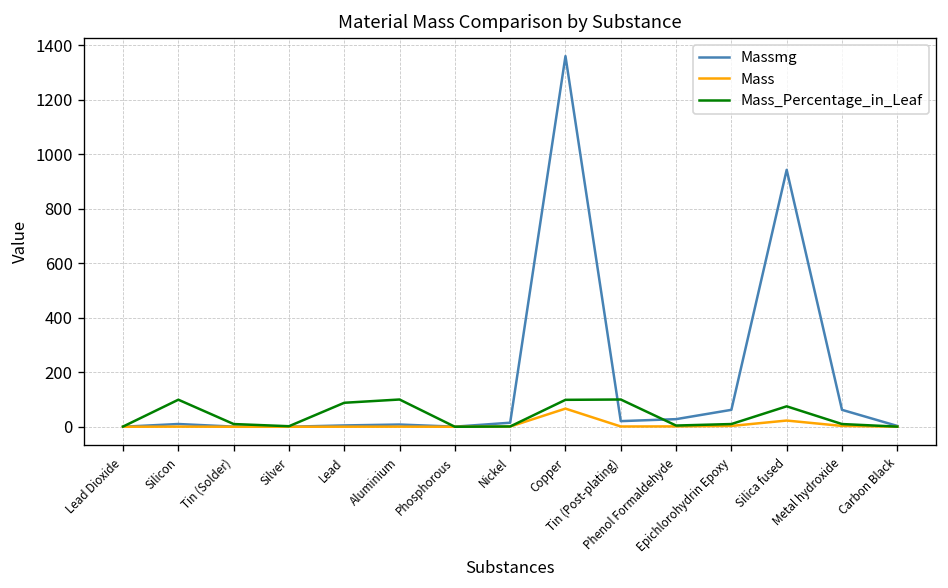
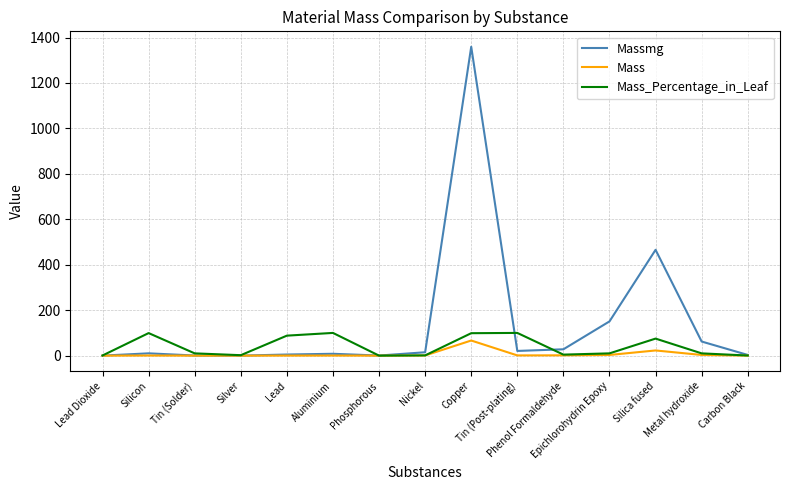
  {
    "Massmg": {
      "Nickel": 10,
      "Copper": 1360,
      "Tin (Post-plating)": 20,
      "Phenol Formaldehyde": 30,
-     "Epichlorohydrin Epoxy": 60,
-     "Silica fused": 940,
+     "Epichlorohydrin Epoxy": 150,
+     "Silica fused": 470,
      "Metal hydroxide": 60
    },
    "Mass": {
      "Copper": 70,
      "Tin (Post-plating)": 0,
      "Silica fused": 20
    },
    "Mass_Percentage_in_Leaf": {
      "Silicon": 100,
      "Lead": 90,
      "Aluminium": 100,
      "Copper": 100,
      "Tin (Post-plating)": 100,
      "Silica fused": 80
    }
  }
